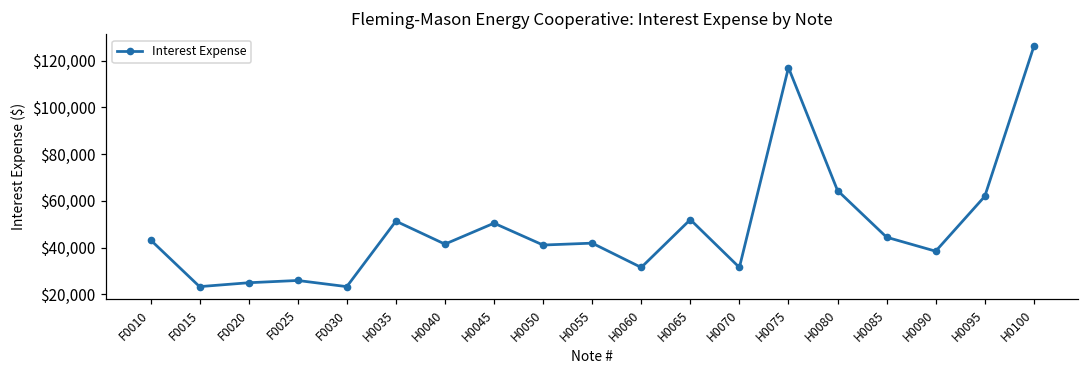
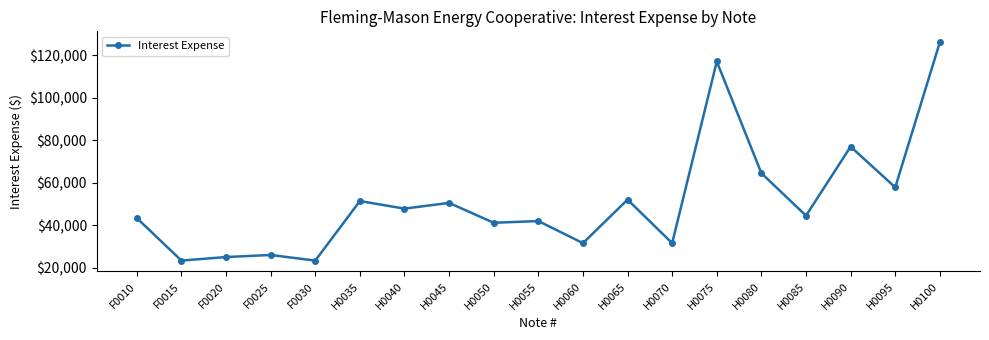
  {
    "F0010": "$43,000",
    "F0015": "$23,000",
    "F0020": "$25,000",
    "F0025": "$26,000",
    "F0030": "$23,000",
    "H0035": "$51,000",
-   "H0040": "$42,000",
+   "H0040": "$48,000",
    "H0045": "$50,000",
    "H0050": "$41,000",
    "H0055": "$42,000",
    "H0060": "$32,000",
    "H0065": "$52,000",
    "H0070": "$32,000",
    "H0075": "$117,000",
    "H0080": "$64,000",
    "H0085": "$44,000",
-   "H0090": "$38,000",
-   "H0095": "$62,000",
+   "H0090": "$77,000",
+   "H0095": "$58,000",
    "H0100": "$126,000"
  }
